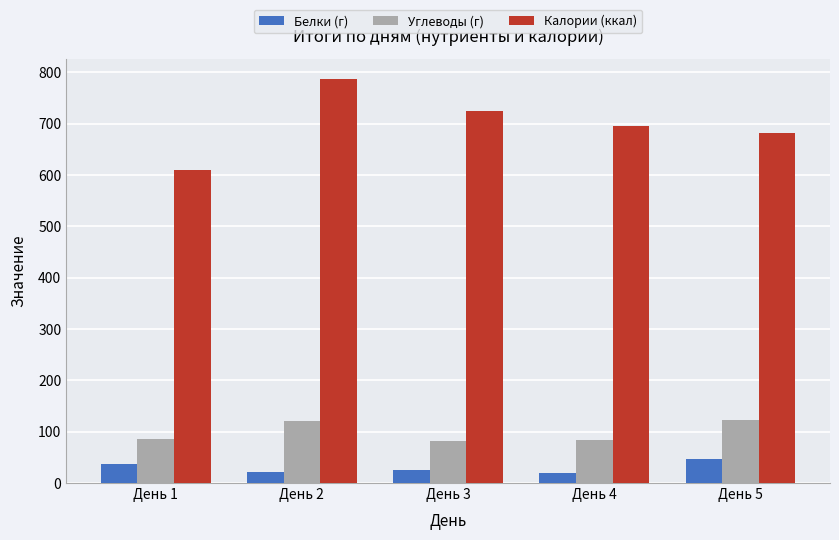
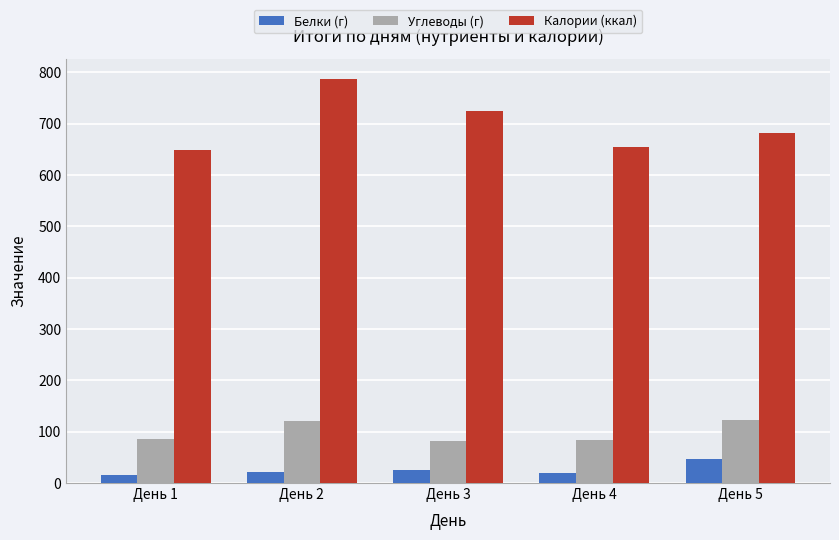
  {
    "Белки (г)": {
-     "День 1": 40,
+     "День 1": 10,
      "День 2": 20,
      "День 3": 20,
      "День 4": 20,
      "День 5": 50
    },
    "Углеводы (г)": {
      "День 1": 90,
      "День 2": 120,
      "День 3": 80,
      "День 4": 80,
      "День 5": 120
    },
    "Калории (ккал)": {
-     "День 1": 610,
+     "День 1": 650,
      "День 2": 790,
      "День 3": 720,
-     "День 4": 690,
+     "День 4": 660,
      "День 5": 680
    }
  }
